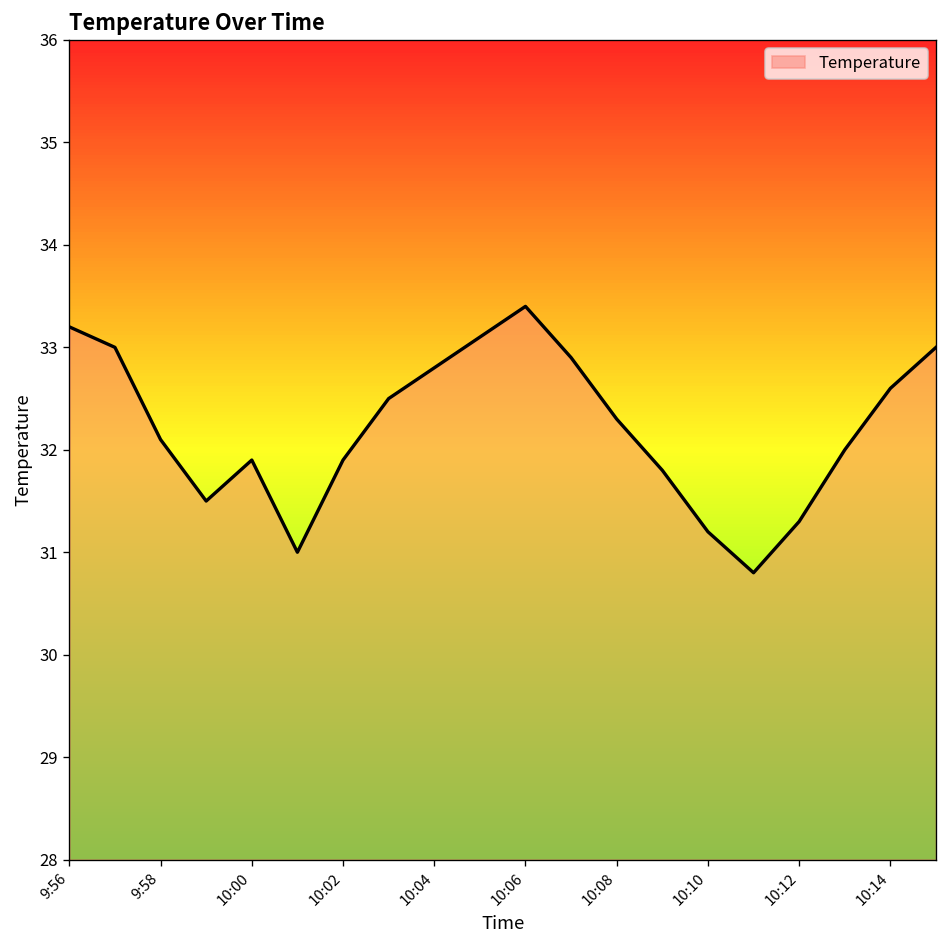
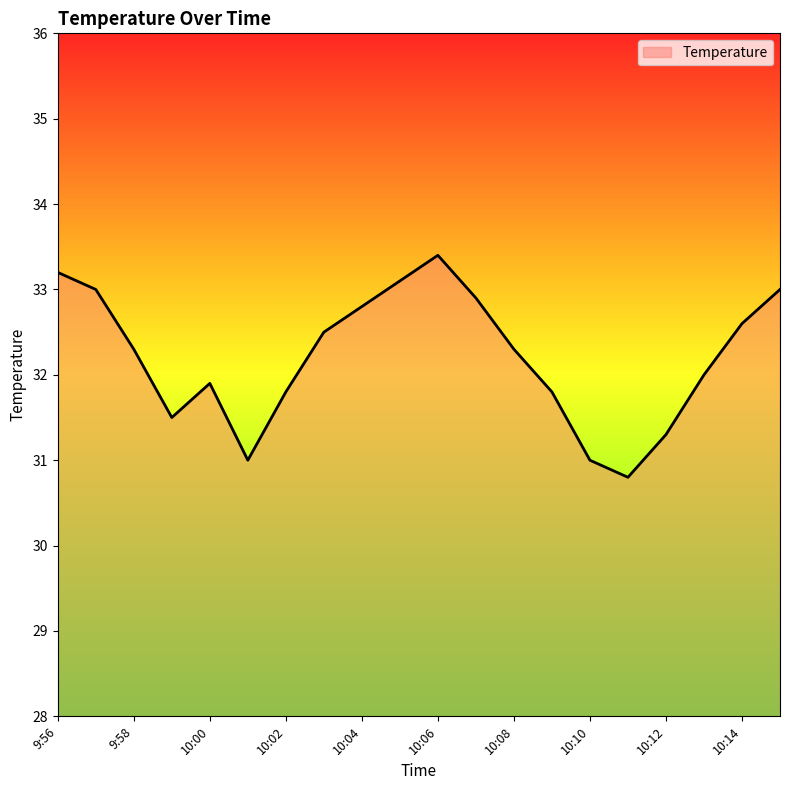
  {
    "9:56": 33.2,
-   "9:58": 32.1,
+   "9:58": 32.3,
    "10:00": 31.9,
-   "10:02": 31.9,
+   "10:02": 31.8,
    "10:04": 32.8,
    "10:06": 33.4,
    "10:08": 32.3,
-   "10:10": 31.2,
+   "10:10": 31.0,
    "10:12": 31.3,
    "10:14": 32.6
  }
